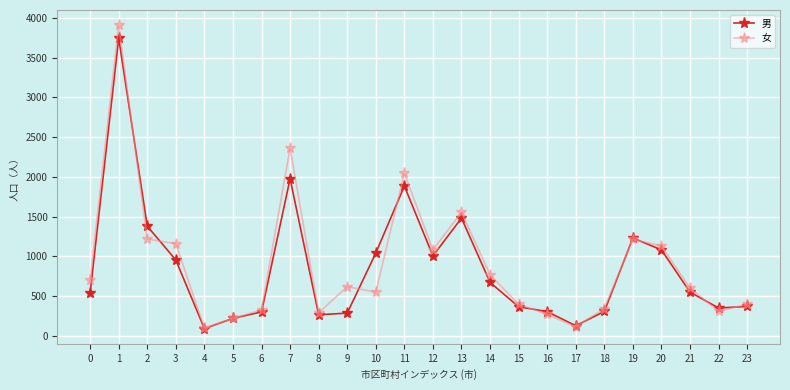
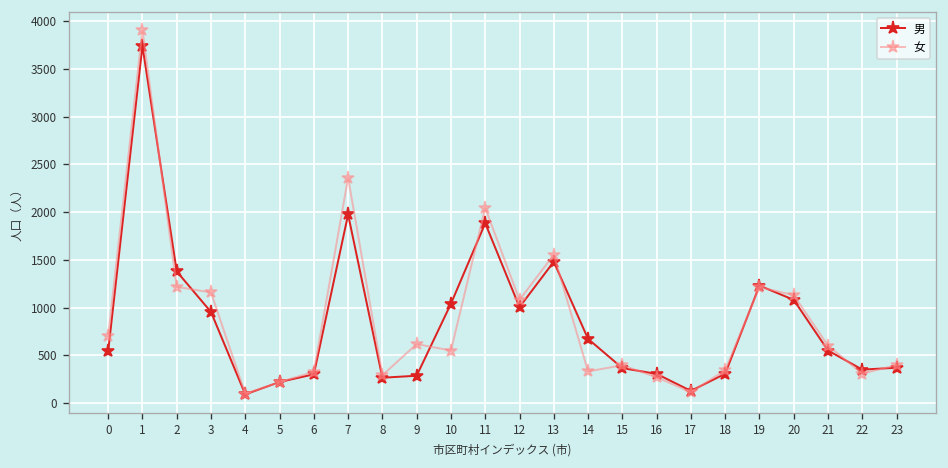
  {
    "男": {
      "0": 500,
      "1": 3700,
      "2": 1400,
      "3": 1000,
      "7": 2000,
      "9": 300,
      "10": 1000,
      "11": 1900,
      "12": 1000,
      "13": 1500,
      "14": 700,
      "16": 300,
      "18": 300,
      "20": 1100,
      "21": 600,
      "22": 400
    },
    "女": {
      "0": 700,
      "1": 3900,
      "2": 1200,
      "3": 1200,
      "7": 2400,
      "9": 600,
      "10": 600,
      "11": 2000,
      "12": 1100,
      "13": 1600,
-     "14": 800,
+     "14": 300,
      "16": 300,
      "18": 300,
      "20": 1100,
      "21": 600,
      "22": 300
    }
  }
